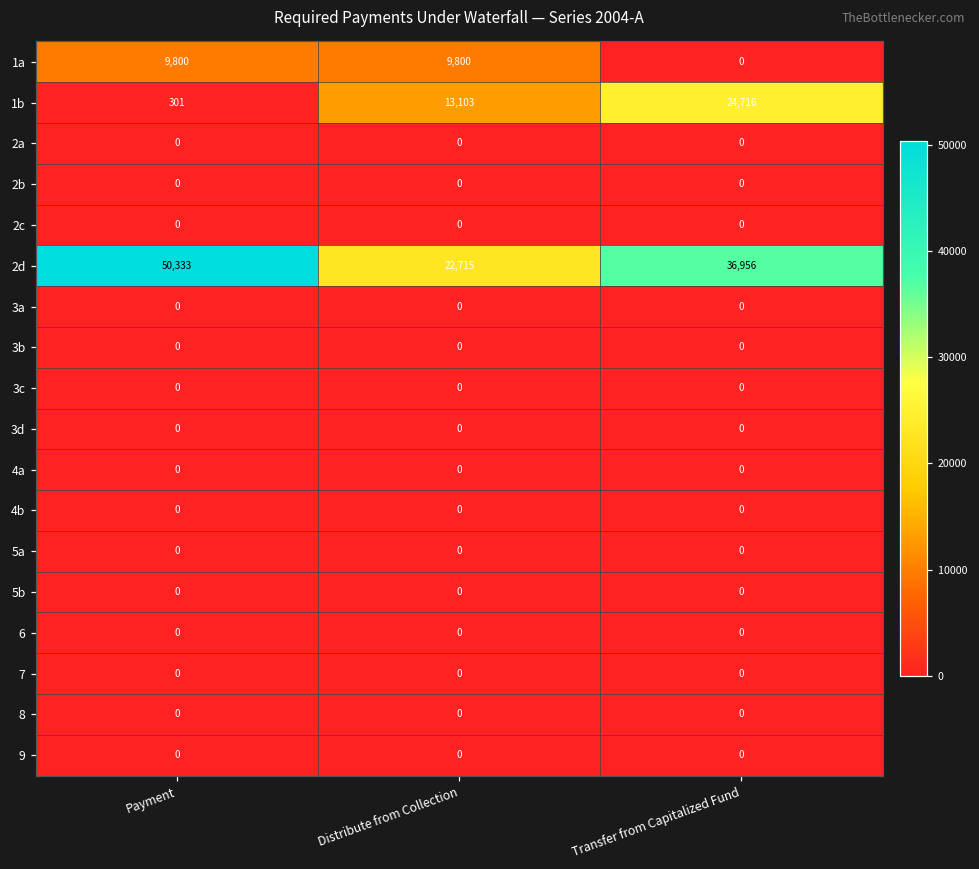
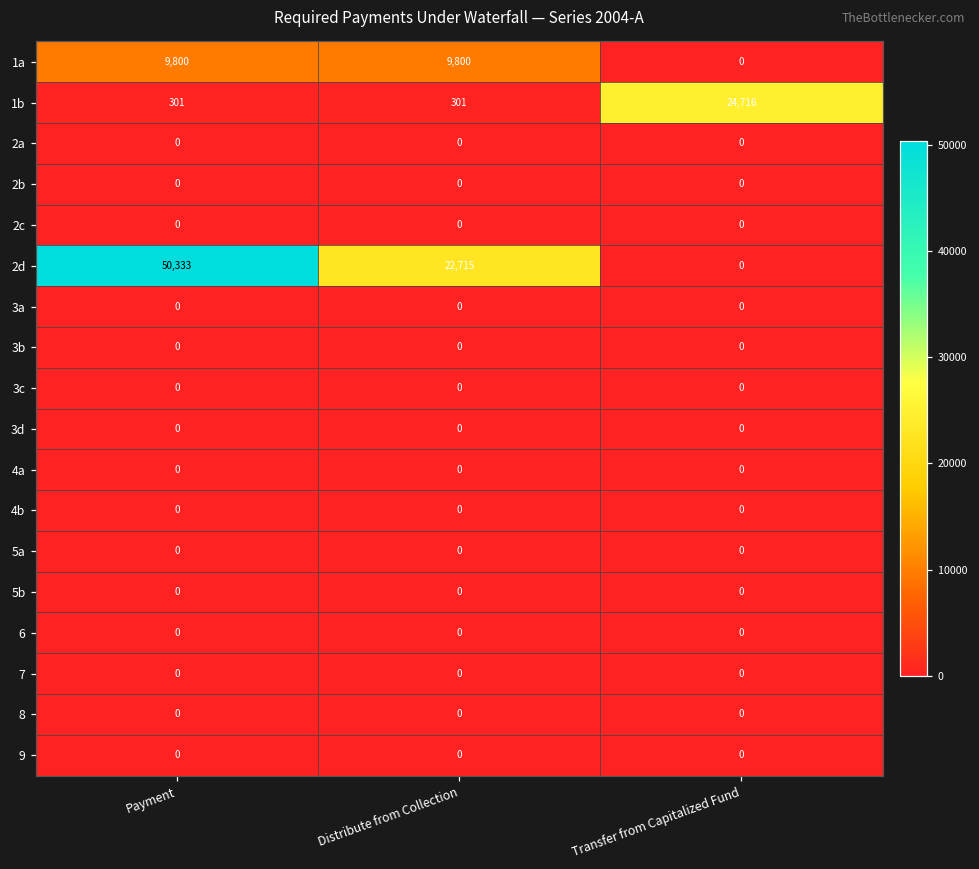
  {
    "1a": {
      "Payment": "9,800",
      "Distribute from Collection": "9,800",
      "Transfer from Capitalized Fund": "0"
    },
    "1b": {
      "Payment": "301",
-     "Distribute from Collection": "13,103",
+     "Distribute from Collection": "301",
      "Transfer from Capitalized Fund": "24,716"
    },
    "2a": {
      "Payment": "0",
      "Distribute from Collection": "0",
      "Transfer from Capitalized Fund": "0"
    },
    "2b": {
      "Payment": "0",
      "Distribute from Collection": "0",
      "Transfer from Capitalized Fund": "0"
    },
    "2c": {
      "Payment": "0",
      "Distribute from Collection": "0",
      "Transfer from Capitalized Fund": "0"
    },
    "2d": {
      "Payment": "50,333",
      "Distribute from Collection": "22,715",
-     "Transfer from Capitalized Fund": "36,956"
+     "Transfer from Capitalized Fund": "0"
    },
    "3a": {
      "Payment": "0",
      "Distribute from Collection": "0",
      "Transfer from Capitalized Fund": "0"
    },
    "3b": {
      "Payment": "0",
      "Distribute from Collection": "0",
      "Transfer from Capitalized Fund": "0"
    },
    "3c": {
      "Payment": "0",
      "Distribute from Collection": "0",
      "Transfer from Capitalized Fund": "0"
    },
    "3d": {
      "Payment": "0",
      "Distribute from Collection": "0",
      "Transfer from Capitalized Fund": "0"
    },
    "4a": {
      "Payment": "0",
      "Distribute from Collection": "0",
      "Transfer from Capitalized Fund": "0"
    },
    "4b": {
      "Payment": "0",
      "Distribute from Collection": "0",
      "Transfer from Capitalized Fund": "0"
    },
    "5a": {
      "Payment": "0",
      "Distribute from Collection": "0",
      "Transfer from Capitalized Fund": "0"
    },
    "5b": {
      "Payment": "0",
      "Distribute from Collection": "0",
      "Transfer from Capitalized Fund": "0"
    },
    "6": {
      "Payment": "0",
      "Distribute from Collection": "0",
      "Transfer from Capitalized Fund": "0"
    },
    "7": {
      "Payment": "0",
      "Distribute from Collection": "0",
      "Transfer from Capitalized Fund": "0"
    },
    "8": {
      "Payment": "0",
      "Distribute from Collection": "0",
      "Transfer from Capitalized Fund": "0"
    },
    "9": {
      "Payment": "0",
      "Distribute from Collection": "0",
      "Transfer from Capitalized Fund": "0"
    }
  }
